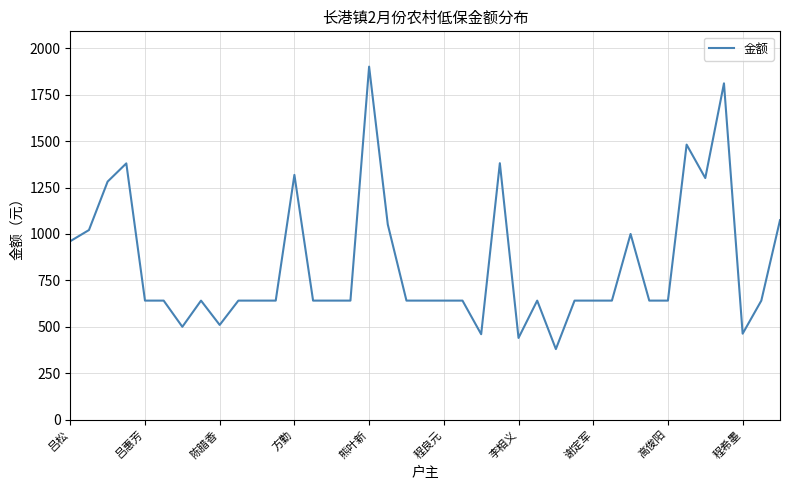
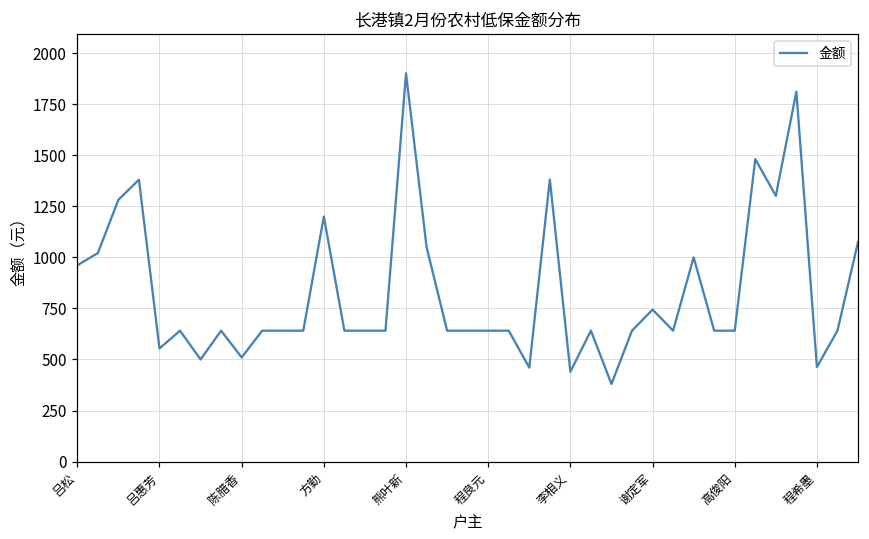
  {
    "吕松": 960,
-   "吕惠芳": 640,
+   "吕惠芳": 550,
    "陈腊香": 510,
-   "方勤": 1320,
+   "方勤": 1200,
    "熊叶新": 1900,
    "程良元": 640,
    "李相义": 440,
-   "谢定军": 640,
+   "谢定军": 740,
    "高俊阳": 640,
    "程希墨": 460
  }
